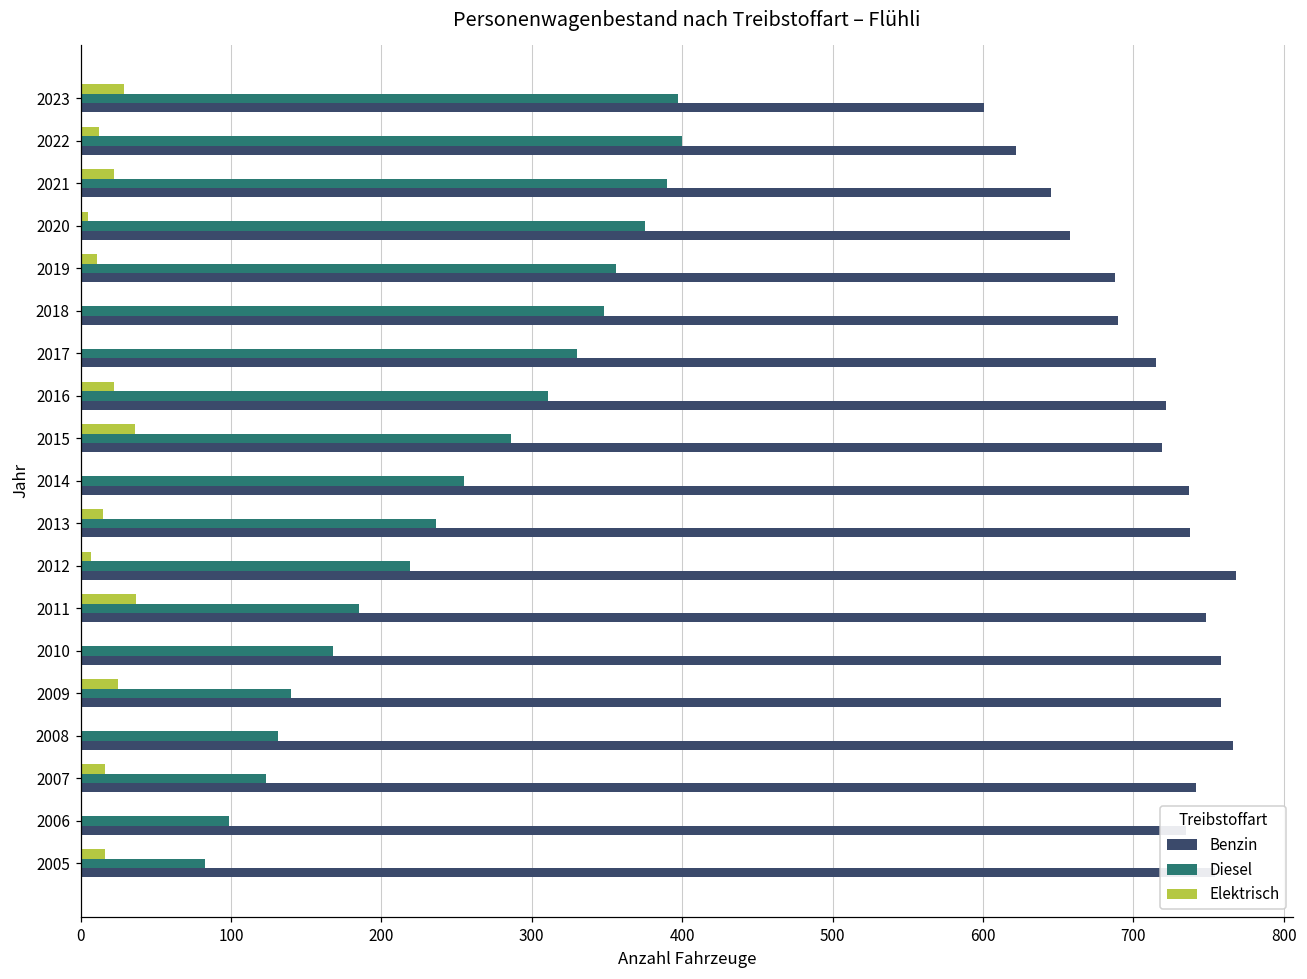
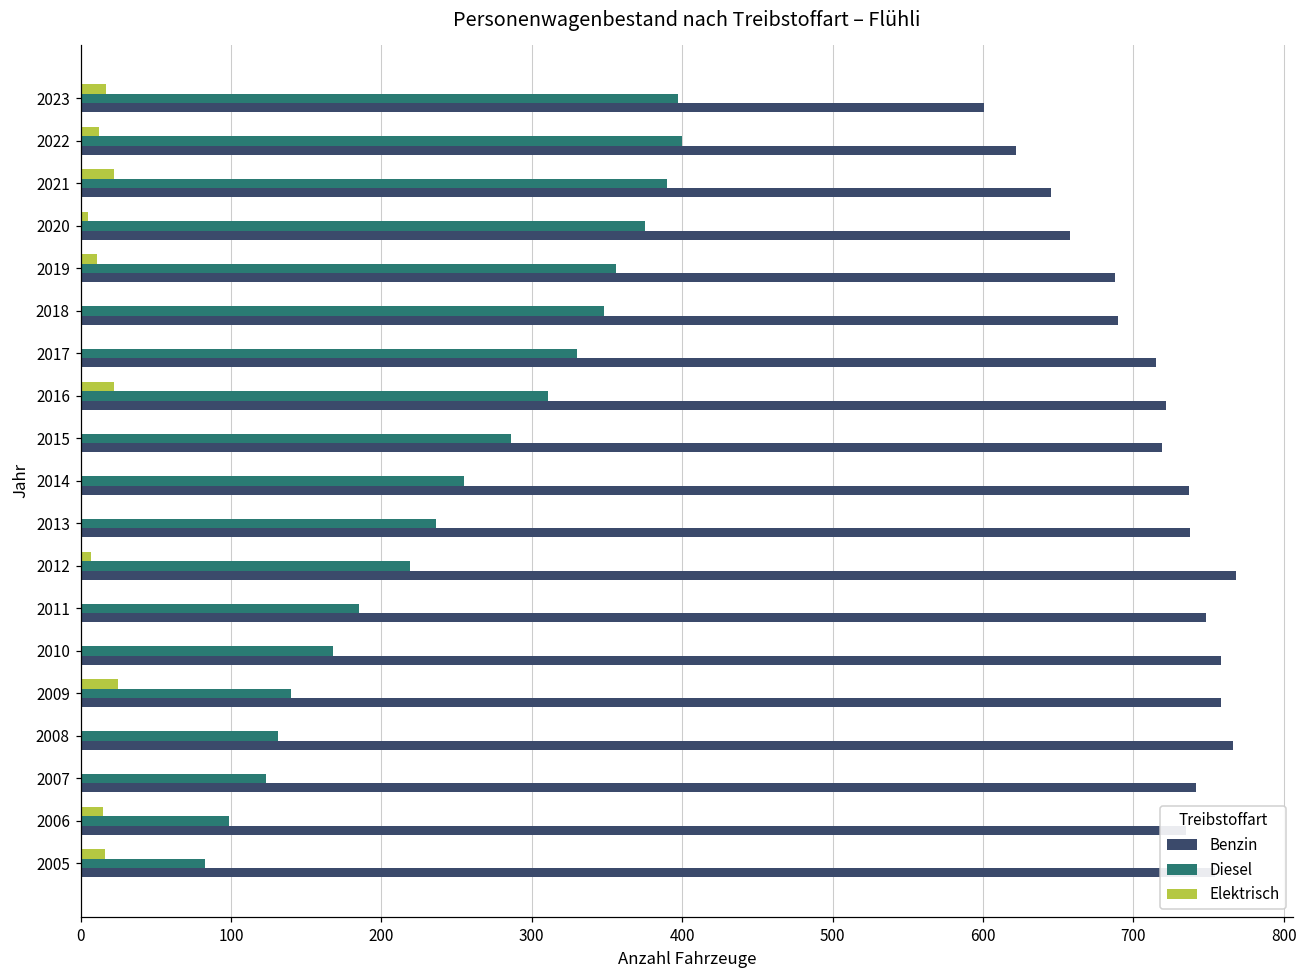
  {
    "Elektrisch": {
-     "2023": 29,
+     "2023": 17,
      "2022": 12,
      "2021": 22,
      "2020": 5,
      "2019": 11,
      "2016": 22,
-     "2015": 36,
-     "2013": 15,
+     "2015": 1,
+     "2013": 1,
      "2012": 7,
-     "2011": 37,
+     "2011": 0,
      "2010": 0,
      "2009": 25,
      "2008": 0,
-     "2007": 16,
-     "2006": 0,
+     "2007": 0,
+     "2006": 15,
      "2005": 16
    }
  }
